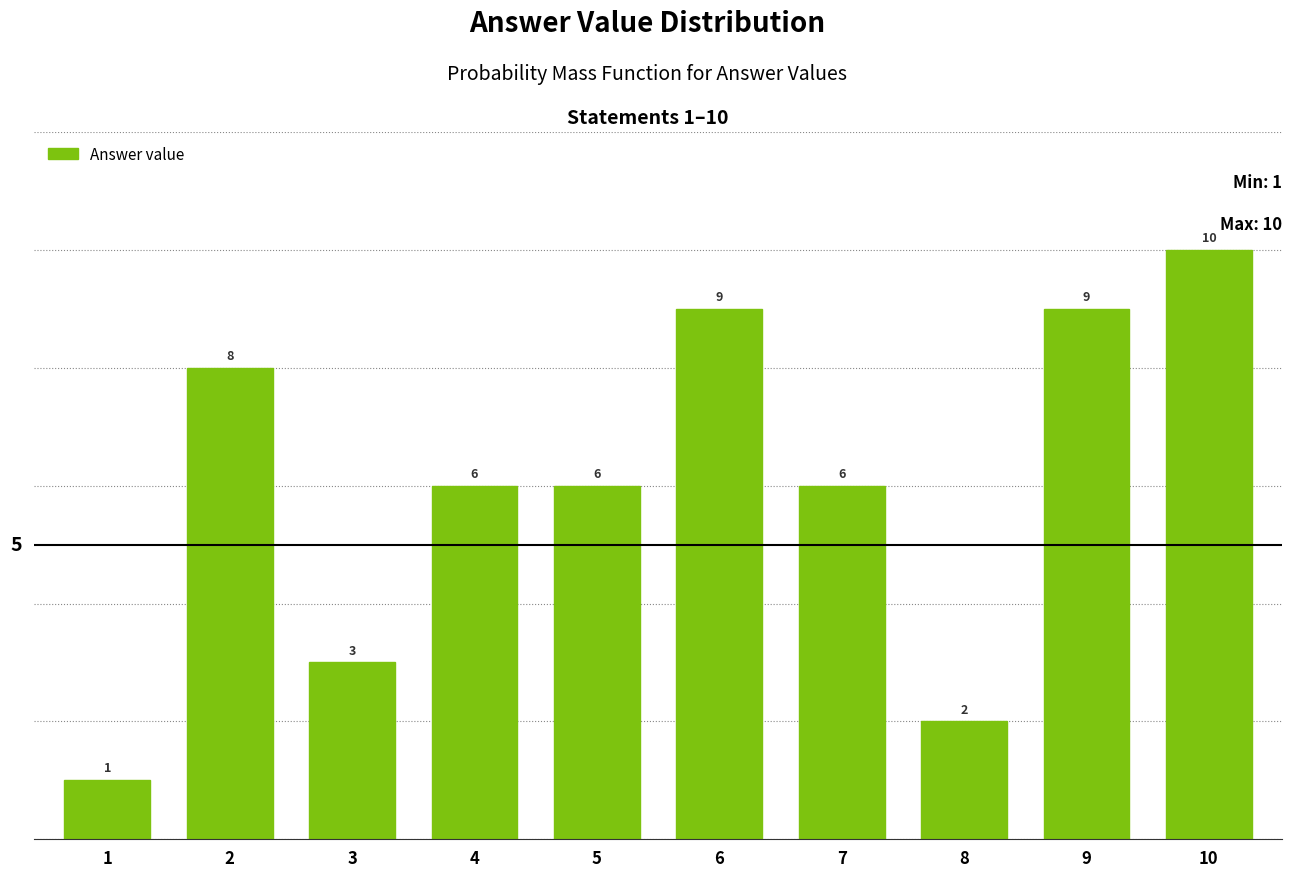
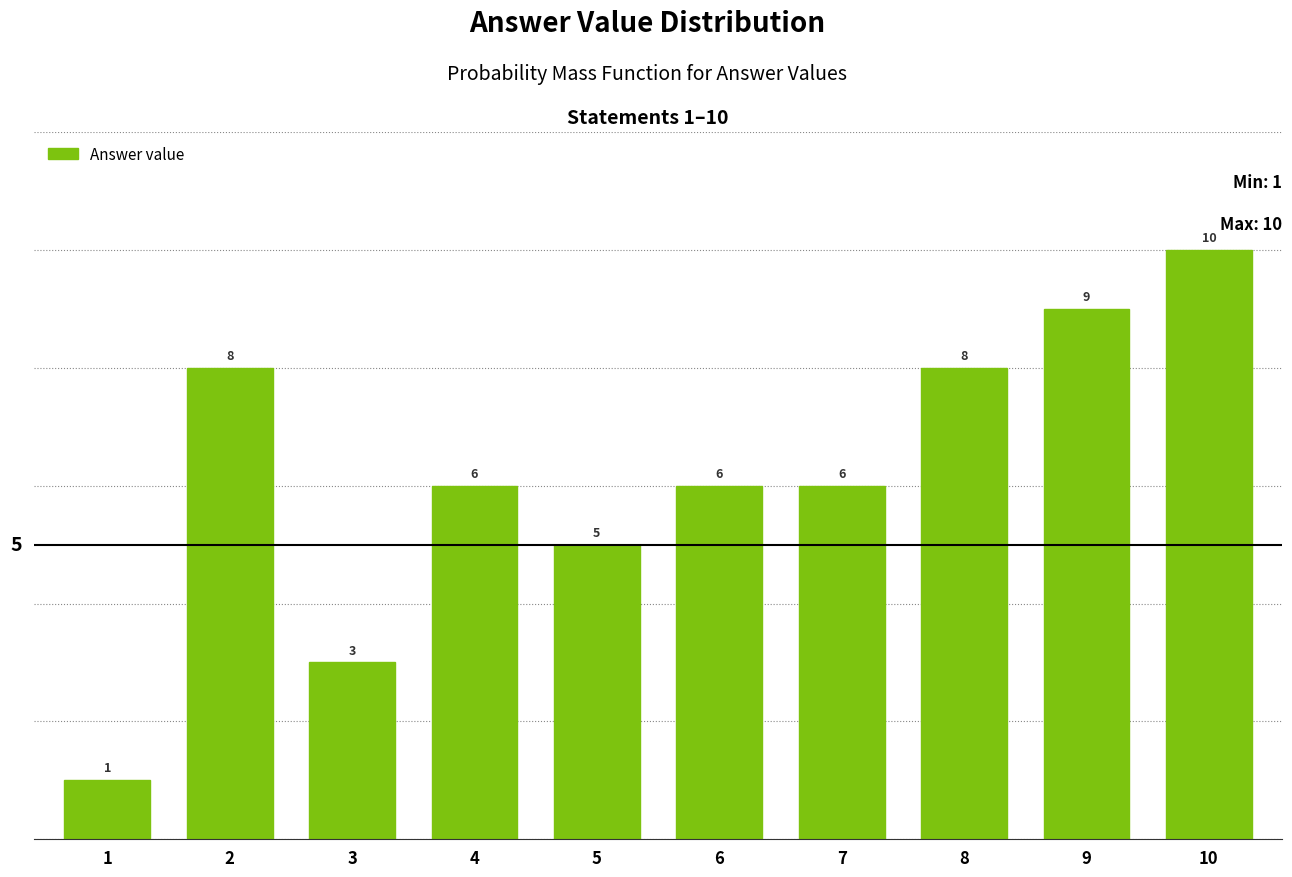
  {
    "1": 1,
    "2": 8,
    "3": 3,
    "4": 6,
-   "5": 6,
-   "6": 9,
+   "5": 5,
+   "6": 6,
    "7": 6,
-   "8": 2,
+   "8": 8,
    "9": 9,
    "10": 10
  }
